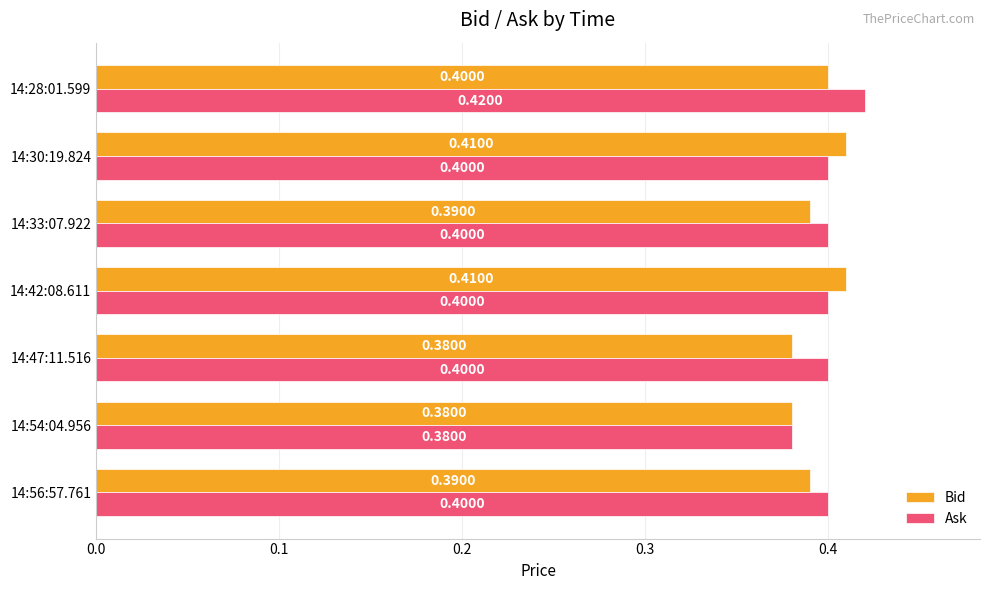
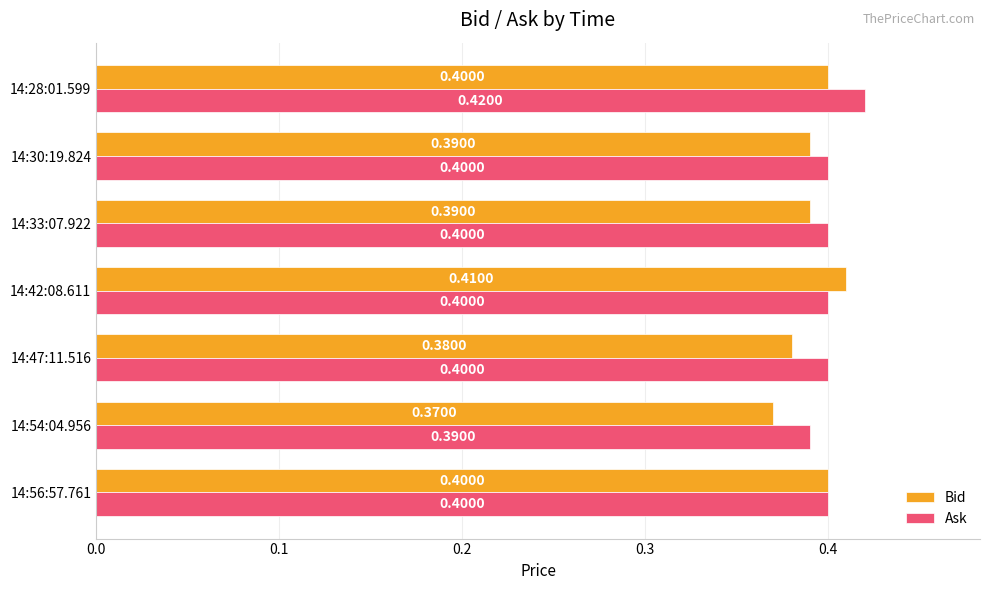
  {
    "Bid": {
      "14:28:01.599": 0.4000,
-     "14:30:19.824": 0.4100,
+     "14:30:19.824": 0.3900,
      "14:33:07.922": 0.3900,
      "14:42:08.611": 0.4100,
      "14:47:11.516": 0.3800,
-     "14:54:04.956": 0.3800,
-     "14:56:57.761": 0.3900
+     "14:54:04.956": 0.3700,
+     "14:56:57.761": 0.4000
    },
    "Ask": {
      "14:28:01.599": 0.4200,
      "14:30:19.824": 0.4000,
      "14:33:07.922": 0.4000,
      "14:42:08.611": 0.4000,
      "14:47:11.516": 0.4000,
-     "14:54:04.956": 0.3800,
+     "14:54:04.956": 0.3900,
      "14:56:57.761": 0.4000
    }
  }
